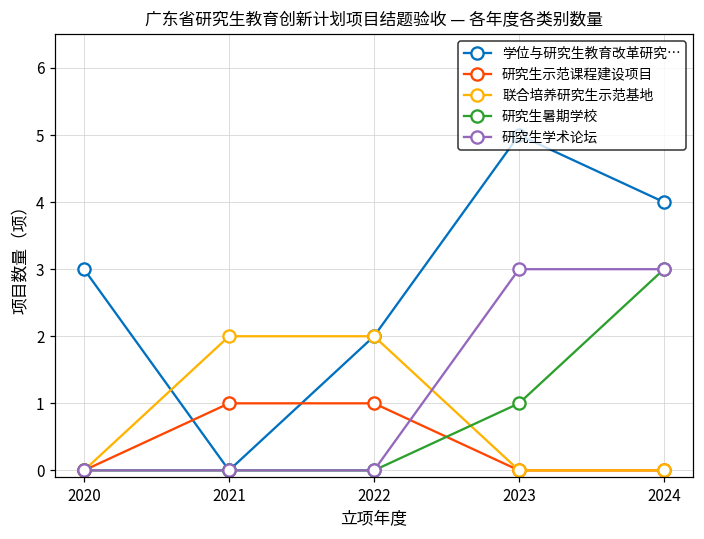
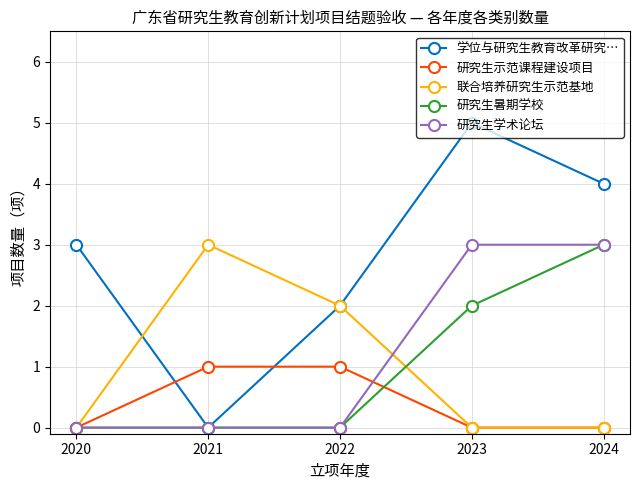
  {
    "学位与研究生教育改革研究…": {
      "2020": 3,
      "2024": 4
    },
    "研究生示范课程建设项目": {
      "2021": 1,
      "2022": 1
    },
    "联合培养研究生示范基地": {
-     "2021": 2
+     "2021": 3
    },
    "研究生暑期学校": {
-     "2023": 1
+     "2023": 2
    },
    "研究生学术论坛": {
      "2023": 3
    }
  }
